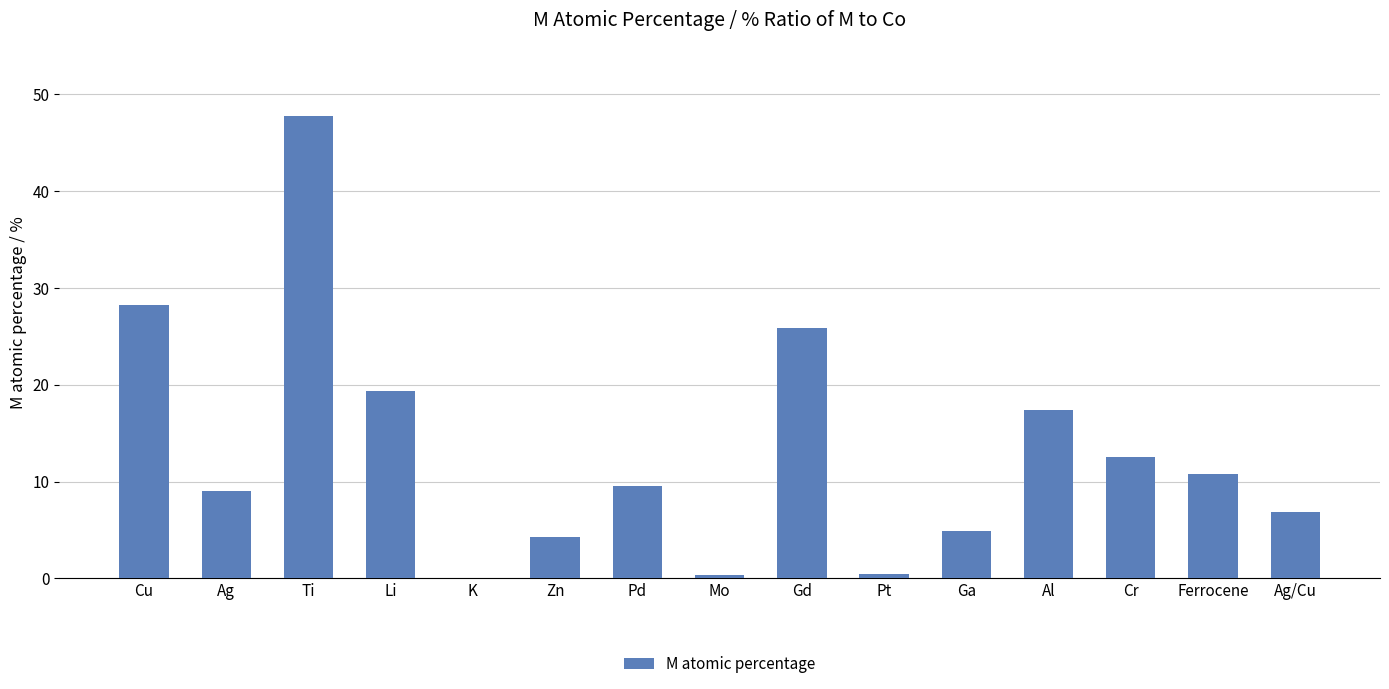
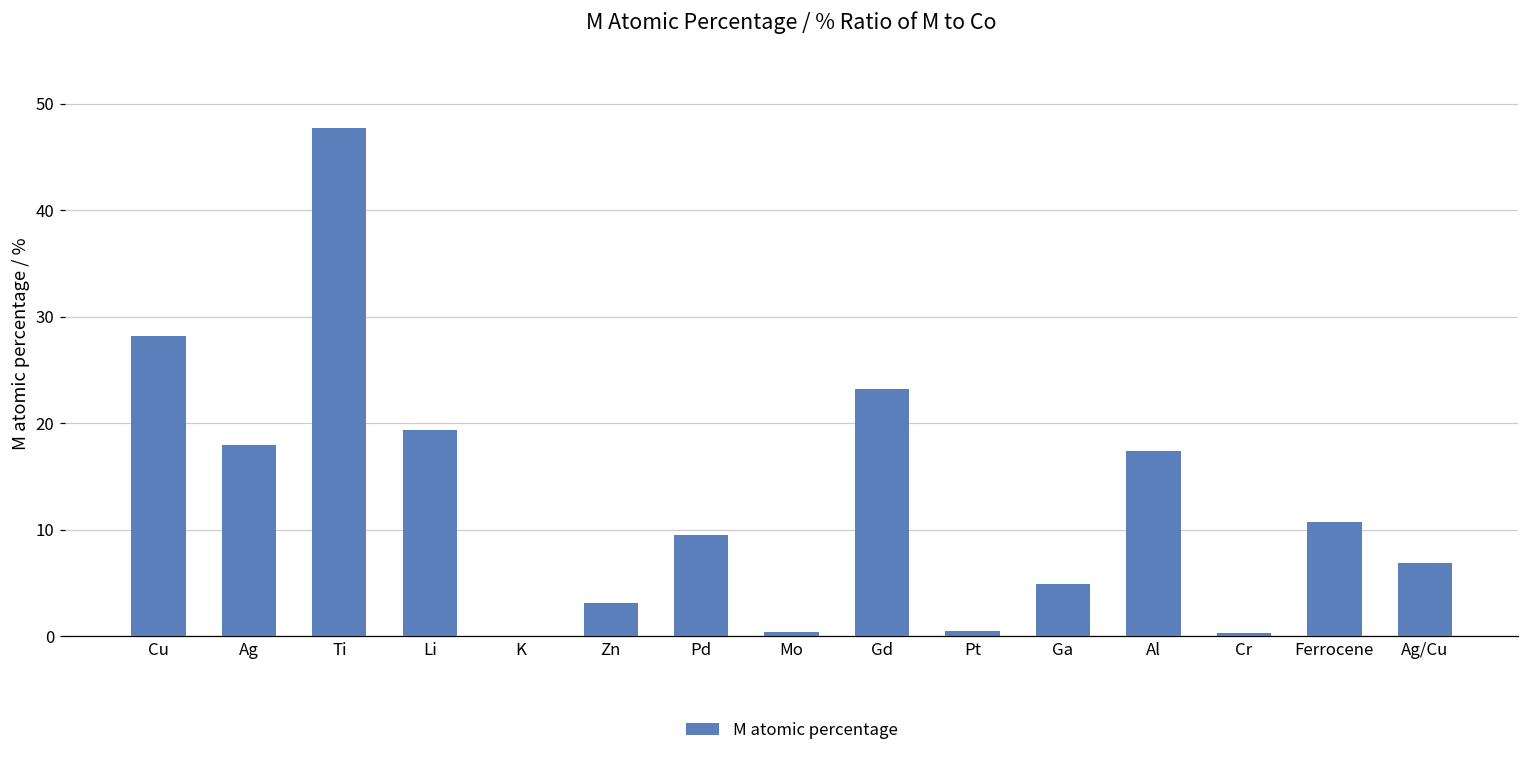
  {
    "Cu": 28,
-   "Ag": 9,
+   "Ag": 18,
    "Ti": 48,
    "Li": 19,
    "K": 0,
-   "Zn": 4,
+   "Zn": 3,
    "Pd": 10,
    "Mo": 0,
-   "Gd": 26,
+   "Gd": 23,
    "Pt": 0,
    "Ga": 5,
    "Al": 17,
-   "Cr": 13,
+   "Cr": 0,
    "Ferrocene": 11,
    "Ag/Cu": 7
  }
